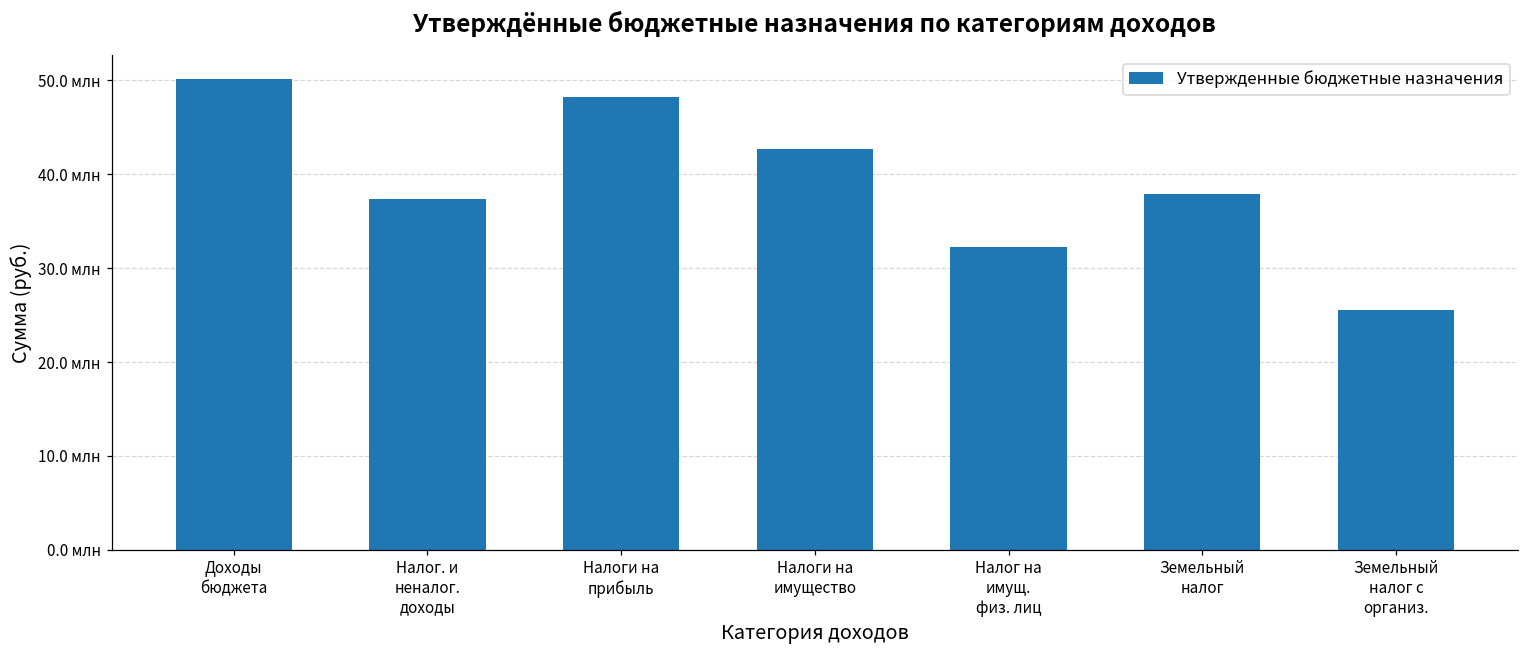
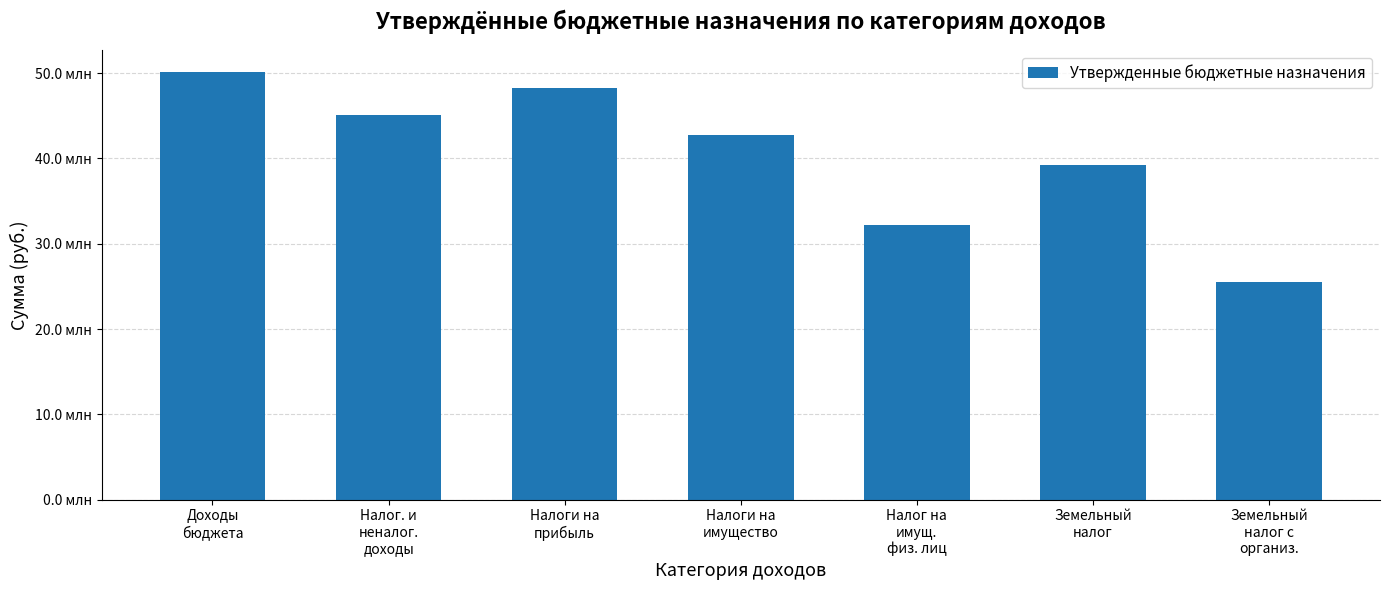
  {
    "Доходы бюджета": "50 млн",
-   "Налог. и неналог. доходы": "37 млн",
+   "Налог. и неналог. доходы": "45 млн",
    "Налоги на прибыль": "48 млн",
    "Налоги на имущество": "43 млн",
    "Налог на имущ. физ. лиц": "32 млн",
-   "Земельный налог": "38 млн",
+   "Земельный налог": "39 млн",
    "Земельный налог с организ.": "26 млн"
  }
